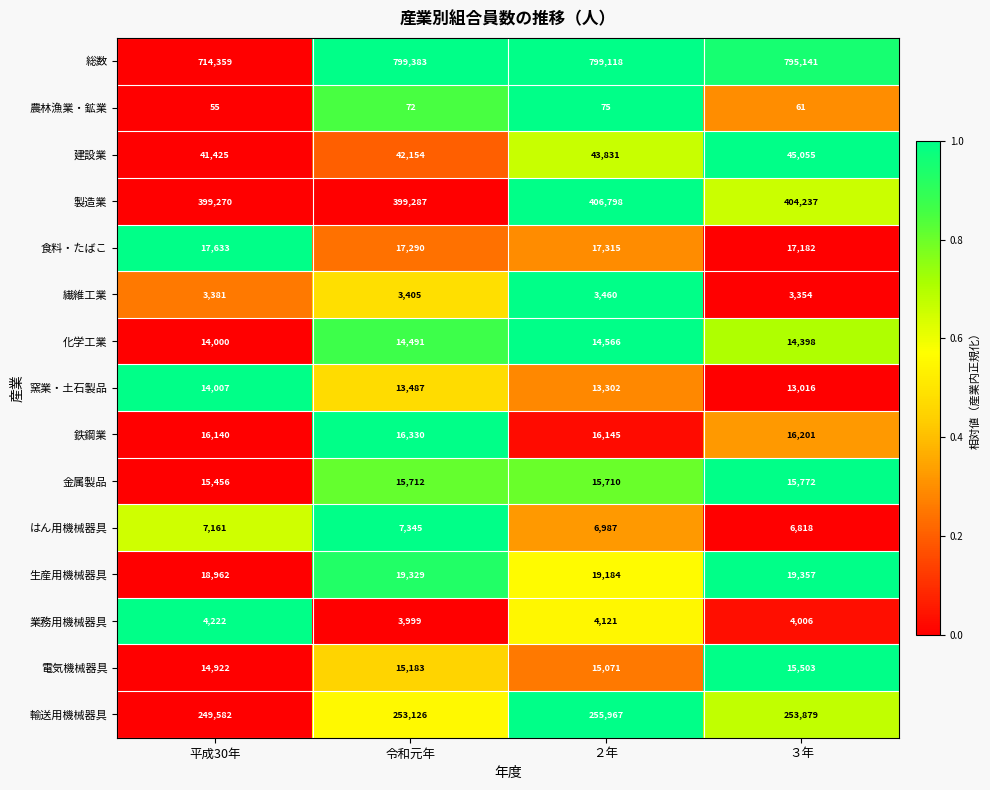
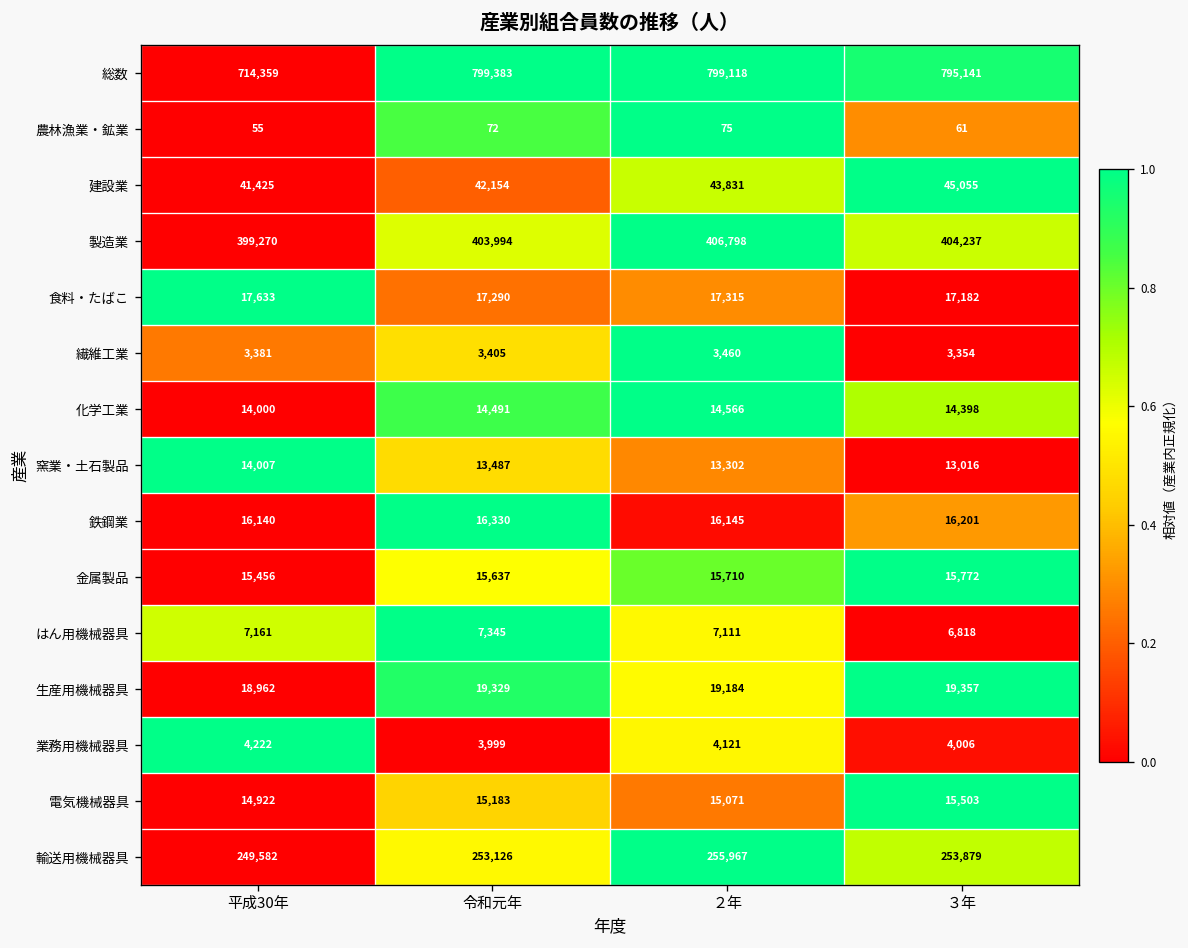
  {
    "総数": {
      "平成30年": "714,359",
      "令和元年": "799,383",
      "２年": "799,118",
      "３年": "795,141"
    },
    "農林漁業・鉱業": {
      "平成30年": "55",
      "令和元年": "72",
      "２年": "75",
      "３年": "61"
    },
    "建設業": {
      "平成30年": "41,425",
      "令和元年": "42,154",
      "２年": "43,831",
      "３年": "45,055"
    },
    "製造業": {
      "平成30年": "399,270",
-     "令和元年": "399,287",
+     "令和元年": "403,994",
      "２年": "406,798",
      "３年": "404,237"
    },
    "食料・たばこ": {
      "平成30年": "17,633",
      "令和元年": "17,290",
      "２年": "17,315",
      "３年": "17,182"
    },
    "繊維工業": {
      "平成30年": "3,381",
      "令和元年": "3,405",
      "２年": "3,460",
      "３年": "3,354"
    },
    "化学工業": {
      "平成30年": "14,000",
      "令和元年": "14,491",
      "２年": "14,566",
      "３年": "14,398"
    },
    "窯業・土石製品": {
      "平成30年": "14,007",
      "令和元年": "13,487",
      "２年": "13,302",
      "３年": "13,016"
    },
    "鉄鋼業": {
      "平成30年": "16,140",
      "令和元年": "16,330",
      "２年": "16,145",
      "３年": "16,201"
    },
    "金属製品": {
      "平成30年": "15,456",
-     "令和元年": "15,712",
+     "令和元年": "15,637",
      "２年": "15,710",
      "３年": "15,772"
    },
    "はん用機械器具": {
      "平成30年": "7,161",
      "令和元年": "7,345",
-     "２年": "6,987",
+     "２年": "7,111",
      "３年": "6,818"
    },
    "生産用機械器具": {
      "平成30年": "18,962",
      "令和元年": "19,329",
      "２年": "19,184",
      "３年": "19,357"
    },
    "業務用機械器具": {
      "平成30年": "4,222",
      "令和元年": "3,999",
      "２年": "4,121",
      "３年": "4,006"
    },
    "電気機械器具": {
      "平成30年": "14,922",
      "令和元年": "15,183",
      "２年": "15,071",
      "３年": "15,503"
    },
    "輸送用機械器具": {
      "平成30年": "249,582",
      "令和元年": "253,126",
      "２年": "255,967",
      "３年": "253,879"
    }
  }
